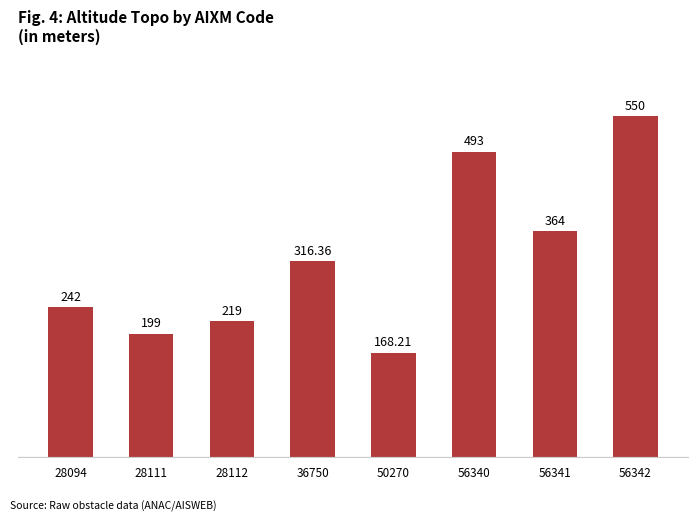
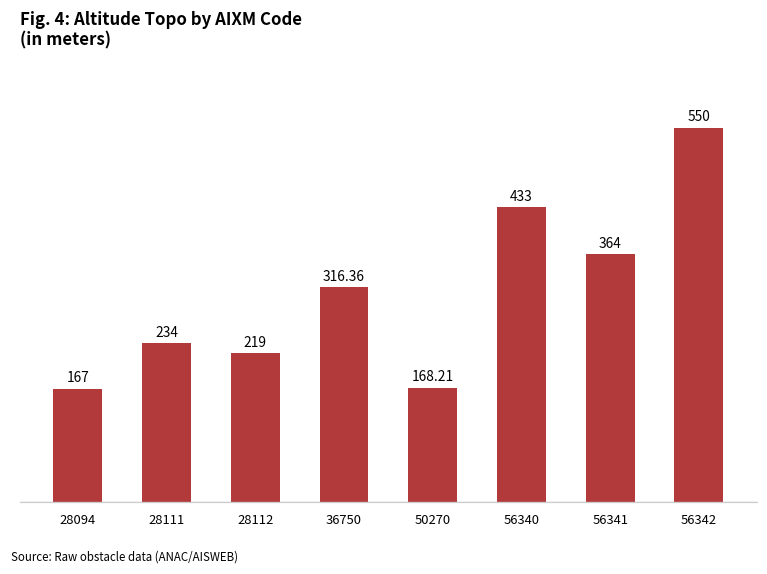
  {
-   "28094": 242,
-   "28111": 199,
+   "28094": 167,
+   "28111": 234,
    "28112": 219,
    "36750": 316.36,
    "50270": 168.21,
-   "56340": 493,
+   "56340": 433,
    "56341": 364,
    "56342": 550
  }
